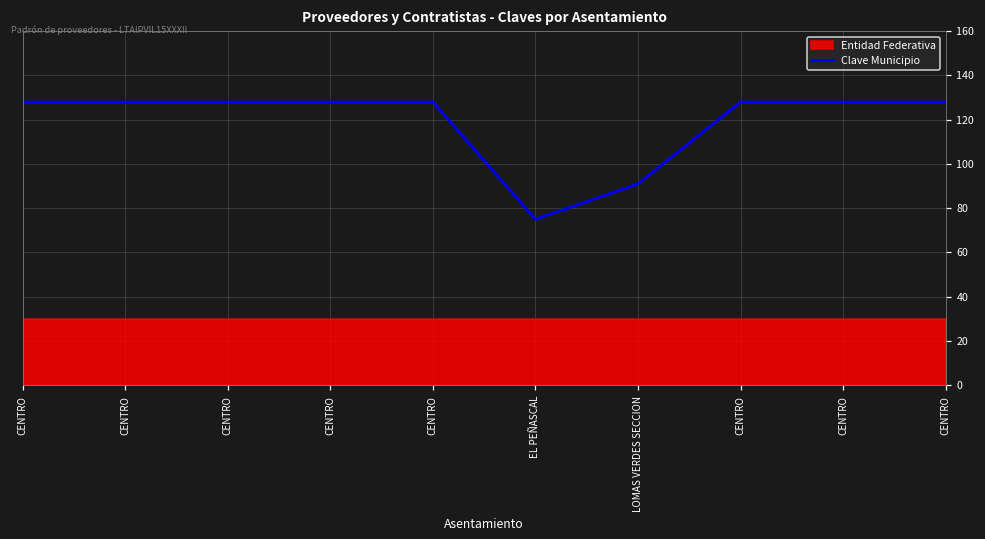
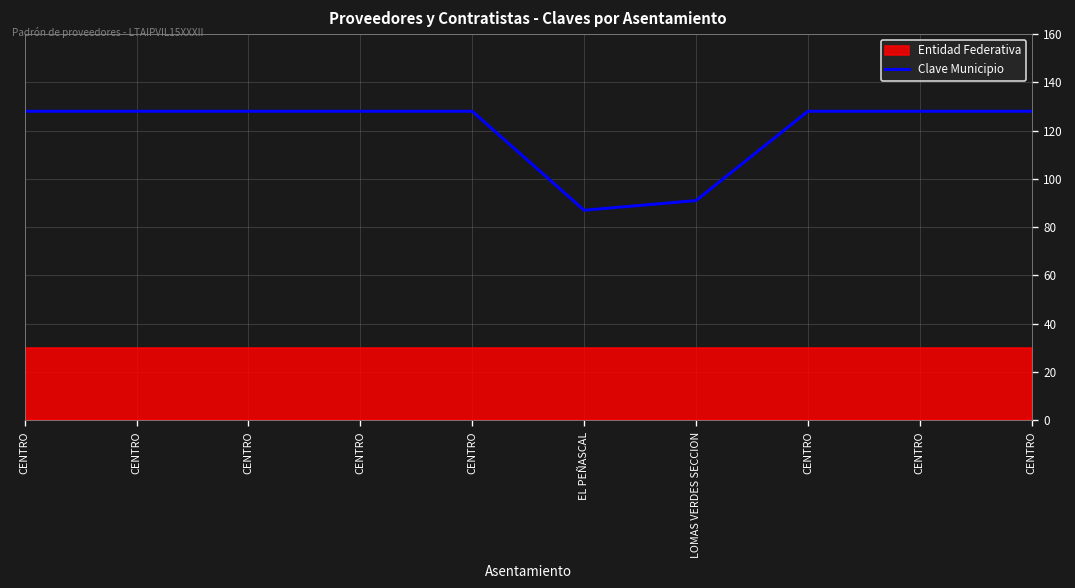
  {
    "Entidad Federativa": {
      "EL PEÑASCAL": 30,
      "LOMAS VERDES SECCION": 30
    },
    "Clave Municipio": {
-     "EL PEÑASCAL": 75,
+     "EL PEÑASCAL": 87,
      "LOMAS VERDES SECCION": 91
    }
  }
